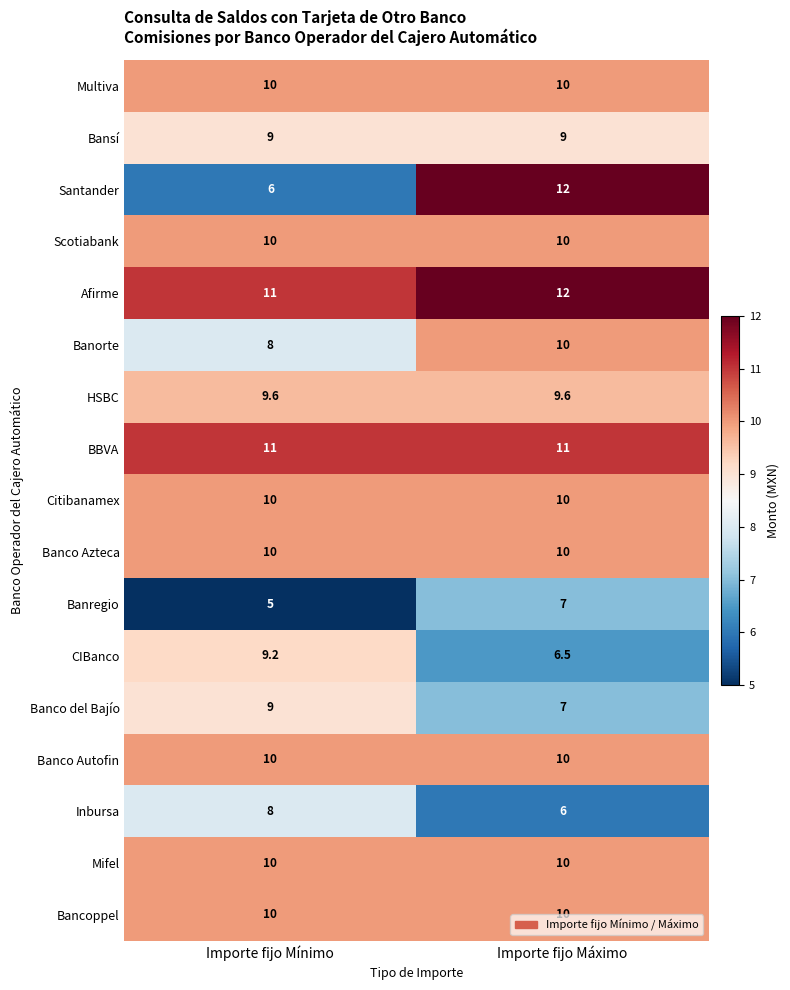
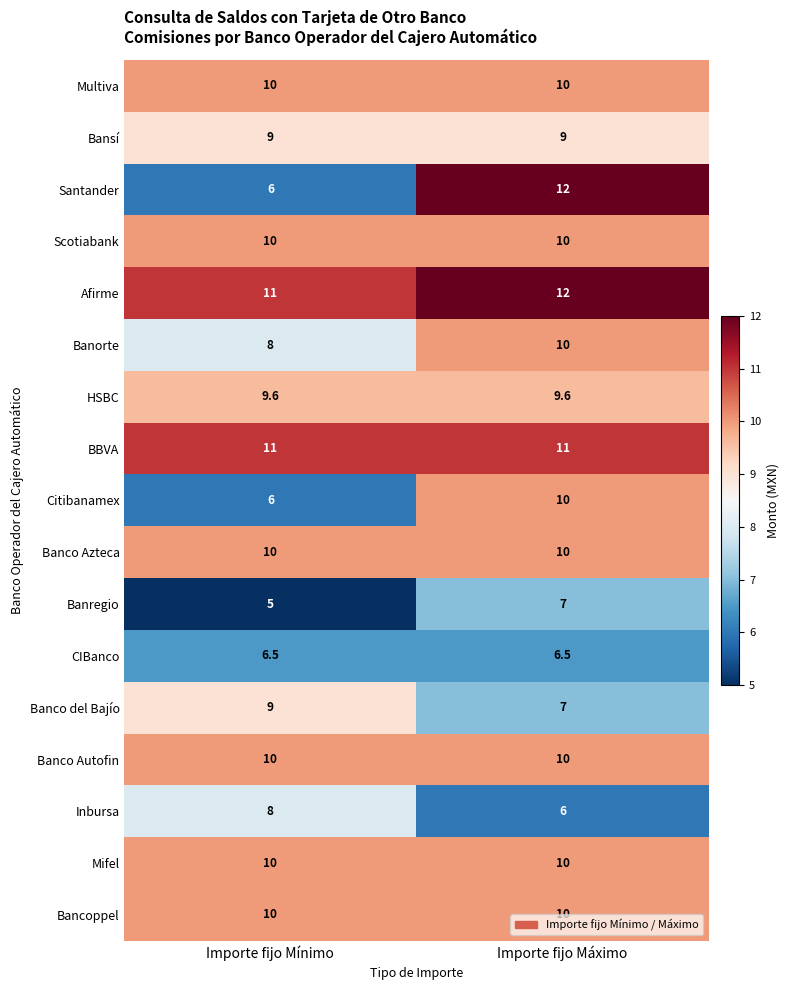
  {
    "Multiva": {
      "Importe fijo Mínimo": 10,
      "Importe fijo Máximo": 10
    },
    "Bansí": {
      "Importe fijo Mínimo": 9,
      "Importe fijo Máximo": 9
    },
    "Santander": {
      "Importe fijo Mínimo": 6,
      "Importe fijo Máximo": 12
    },
    "Scotiabank": {
      "Importe fijo Mínimo": 10,
      "Importe fijo Máximo": 10
    },
    "Afirme": {
      "Importe fijo Mínimo": 11,
      "Importe fijo Máximo": 12
    },
    "Banorte": {
      "Importe fijo Mínimo": 8,
      "Importe fijo Máximo": 10
    },
    "HSBC": {
      "Importe fijo Mínimo": 9.6,
      "Importe fijo Máximo": 9.6
    },
    "BBVA": {
      "Importe fijo Mínimo": 11,
      "Importe fijo Máximo": 11
    },
    "Citibanamex": {
-     "Importe fijo Mínimo": 10,
+     "Importe fijo Mínimo": 6,
      "Importe fijo Máximo": 10
    },
    "Banco Azteca": {
      "Importe fijo Mínimo": 10,
      "Importe fijo Máximo": 10
    },
    "Banregio": {
      "Importe fijo Mínimo": 5,
      "Importe fijo Máximo": 7
    },
    "CIBanco": {
-     "Importe fijo Mínimo": 9.2,
+     "Importe fijo Mínimo": 6.5,
      "Importe fijo Máximo": 6.5
    },
    "Banco del Bajío": {
      "Importe fijo Mínimo": 9,
      "Importe fijo Máximo": 7
    },
    "Banco Autofin": {
      "Importe fijo Mínimo": 10,
      "Importe fijo Máximo": 10
    },
    "Inbursa": {
      "Importe fijo Mínimo": 8,
      "Importe fijo Máximo": 6
    },
    "Mifel": {
      "Importe fijo Mínimo": 10,
      "Importe fijo Máximo": 10
    },
    "Bancoppel": {
      "Importe fijo Mínimo": 10
    }
  }
